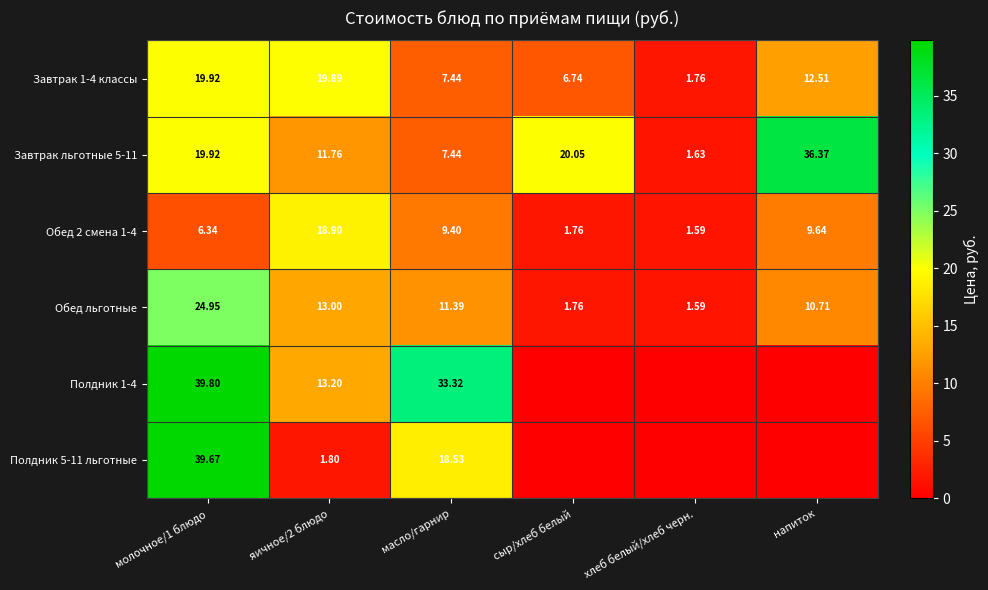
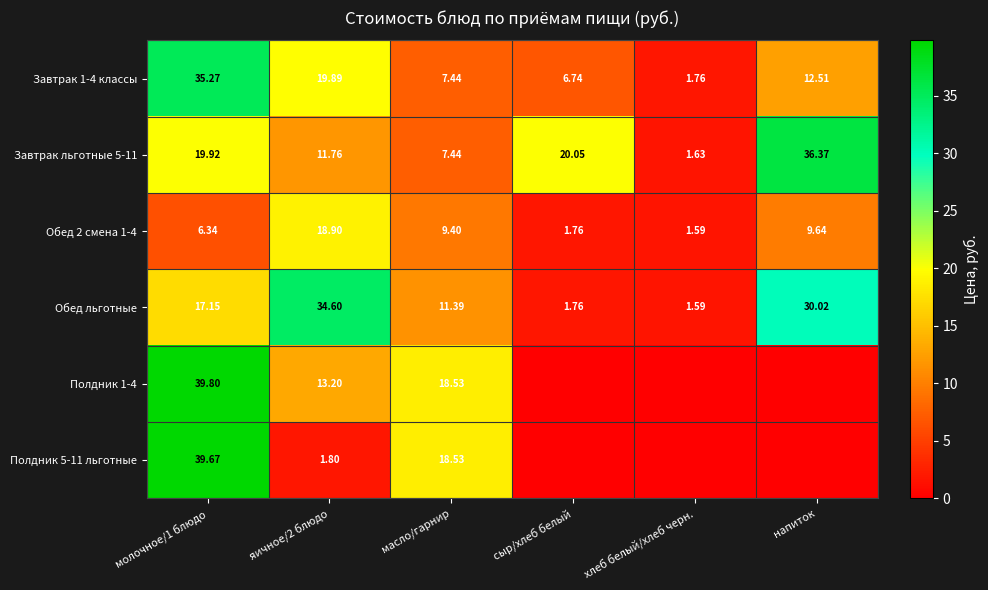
  {
    "Завтрак 1-4 классы": {
-     "молочное/1 блюдо": 19.92,
+     "молочное/1 блюдо": 35.27,
      "яичное/2 блюдо": 19.89,
      "масло/гарнир": 7.44,
      "сыр/хлеб белый": 6.74,
      "хлеб белый/хлеб черн.": 1.76,
      "напиток": 12.51
    },
    "Завтрак льготные 5-11": {
      "молочное/1 блюдо": 19.92,
      "яичное/2 блюдо": 11.76,
      "масло/гарнир": 7.44,
      "сыр/хлеб белый": 20.05,
      "хлеб белый/хлеб черн.": 1.63,
      "напиток": 36.37
    },
    "Обед 2 смена 1-4": {
      "молочное/1 блюдо": 6.34,
      "яичное/2 блюдо": 18.90,
      "масло/гарнир": 9.40,
      "сыр/хлеб белый": 1.76,
      "хлеб белый/хлеб черн.": 1.59,
      "напиток": 9.64
    },
    "Обед льготные": {
-     "молочное/1 блюдо": 24.95,
-     "яичное/2 блюдо": 13.00,
+     "молочное/1 блюдо": 17.15,
+     "яичное/2 блюдо": 34.60,
      "масло/гарнир": 11.39,
      "сыр/хлеб белый": 1.76,
      "хлеб белый/хлеб черн.": 1.59,
-     "напиток": 10.71
+     "напиток": 30.02
    },
    "Полдник 1-4": {
      "молочное/1 блюдо": 39.80,
      "яичное/2 блюдо": 13.20,
-     "масло/гарнир": 33.32
+     "масло/гарнир": 18.53
    },
    "Полдник 5-11 льготные": {
      "молочное/1 блюдо": 39.67,
      "яичное/2 блюдо": 1.80,
      "масло/гарнир": 18.53
    }
  }
